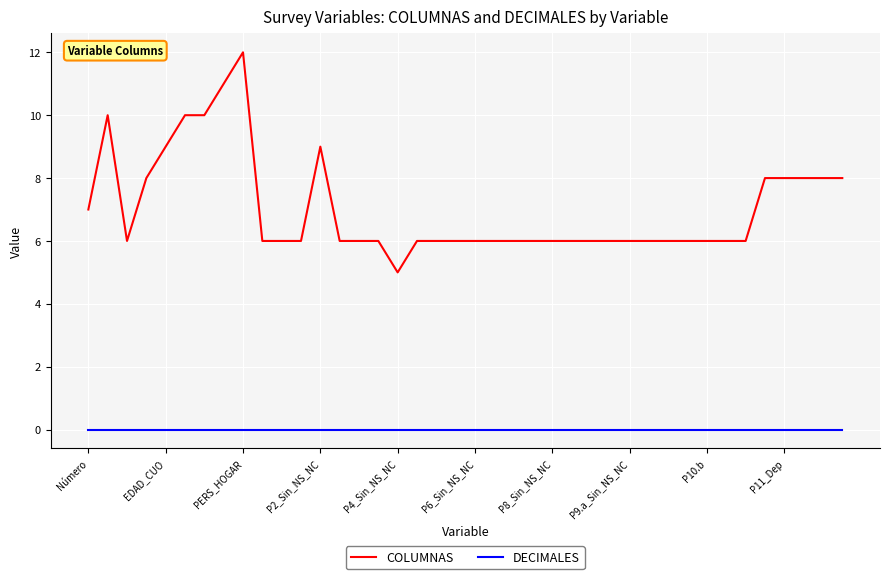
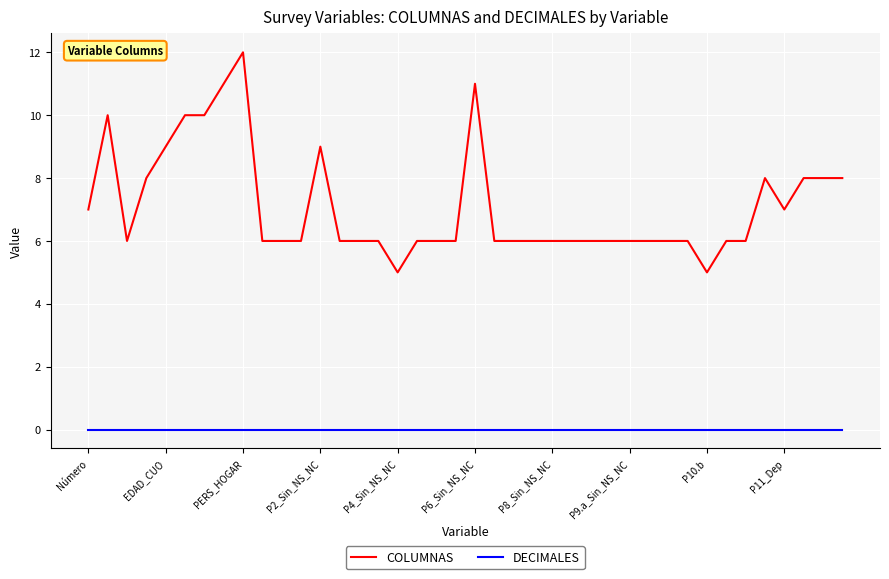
  {
    "COLUMNAS": {
      "Número": 7,
      "EDAD_CUO": 9,
      "PERS_HOGAR": 12,
      "P2_Sin_NS_NC": 9,
      "P4_Sin_NS_NC": 5,
-     "P6_Sin_NS_NC": 6,
+     "P6_Sin_NS_NC": 11,
      "P8_Sin_NS_NC": 6,
      "P9.a_Sin_NS_NC": 6,
-     "P10.b": 6,
-     "P11_Dep": 8
+     "P10.b": 5,
+     "P11_Dep": 7
    },
    "DECIMALES": {
      "Número": 0,
      "EDAD_CUO": 0,
      "PERS_HOGAR": 0,
      "P2_Sin_NS_NC": 0,
      "P4_Sin_NS_NC": 0,
      "P6_Sin_NS_NC": 0,
      "P8_Sin_NS_NC": 0,
      "P9.a_Sin_NS_NC": 0,
      "P10.b": 0,
      "P11_Dep": 0
    }
  }
